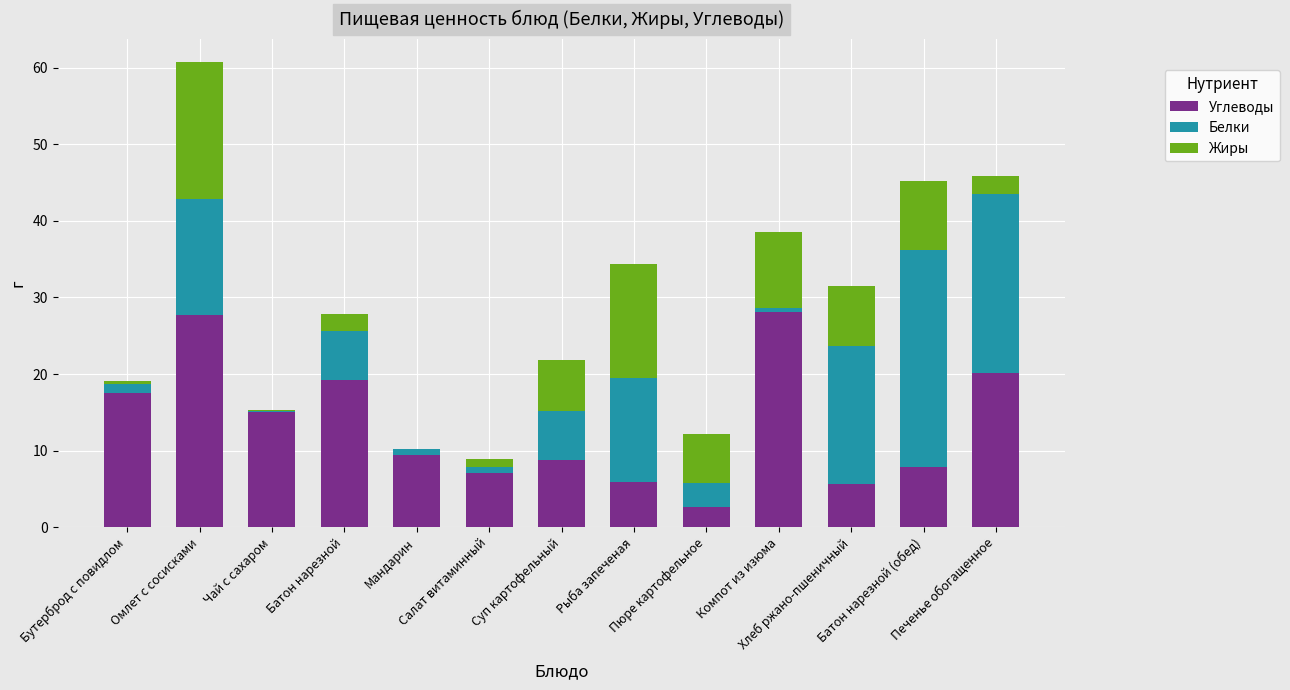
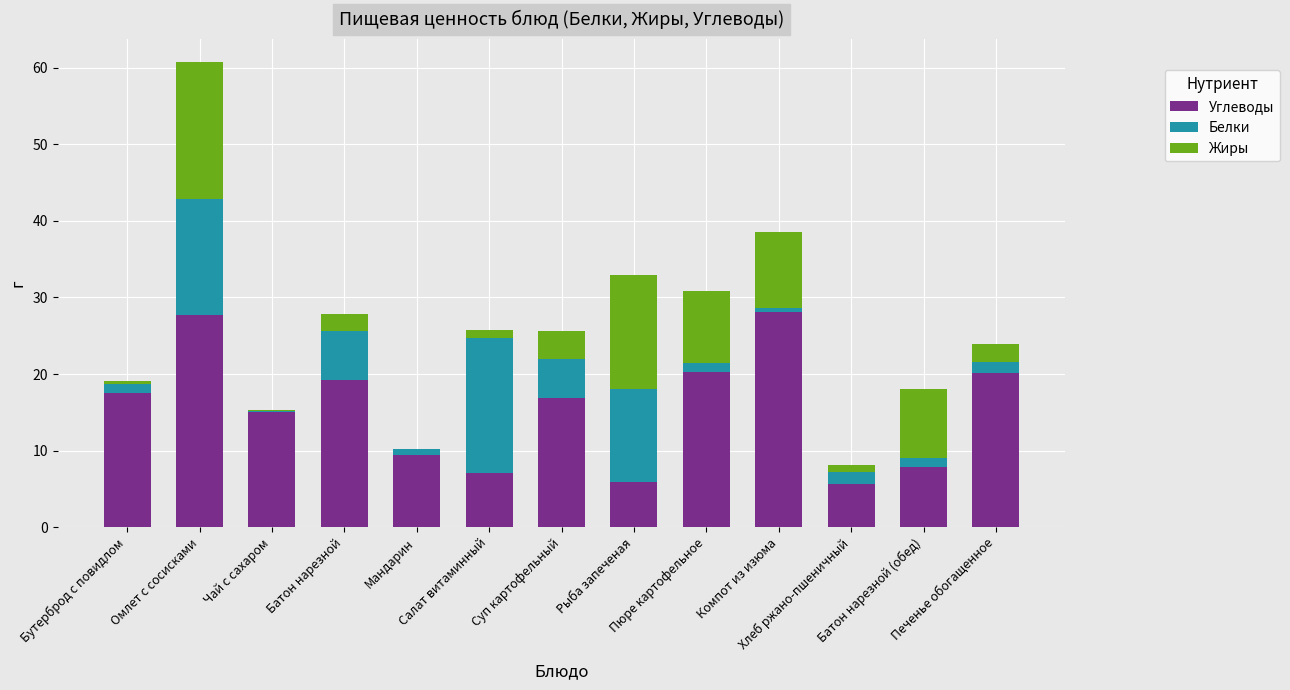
  {
    "Углеводы": {
      "Бутерброд с повидлом": 18,
      "Омлет с сосисками": 28,
      "Чай с сахаром": 15,
      "Батон нарезной": 19,
      "Мандарин": 9,
      "Салат витаминный": 7,
-     "Суп картофельный": 9,
+     "Суп картофельный": 17,
      "Рыба запеченая": 6,
-     "Пюре картофельное": 3,
+     "Пюре картофельное": 20,
      "Компот из изюма": 28,
      "Хлеб ржано-пшеничный": 6,
      "Батон нарезной (обед)": 8,
      "Печенье обогащенное": 20
    },
    "Белки": {
      "Бутерброд с повидлом": 1,
      "Омлет с сосисками": 15,
      "Батон нарезной": 6,
      "Мандарин": 1,
-     "Салат витаминный": 1,
-     "Суп картофельный": 6,
-     "Рыба запеченая": 14,
-     "Пюре картофельное": 3,
+     "Салат витаминный": 18,
+     "Суп картофельный": 5,
+     "Рыба запеченая": 12,
+     "Пюре картофельное": 1,
      "Компот из изюма": 1,
-     "Хлеб ржано-пшеничный": 18,
-     "Батон нарезной (обед)": 28,
-     "Печенье обогащенное": 23
+     "Хлеб ржано-пшеничный": 2,
+     "Батон нарезной (обед)": 1,
+     "Печенье обогащенное": 2
    },
    "Жиры": {
      "Бутерброд с повидлом": 0,
      "Омлет с сосисками": 18,
      "Батон нарезной": 2,
      "Мандарин": 0,
      "Салат витаминный": 1,
-     "Суп картофельный": 7,
+     "Суп картофельный": 4,
      "Рыба запеченая": 15,
-     "Пюре картофельное": 7,
+     "Пюре картофельное": 10,
      "Компот из изюма": 10,
-     "Хлеб ржано-пшеничный": 8,
+     "Хлеб ржано-пшеничный": 1,
      "Батон нарезной (обед)": 9,
      "Печенье обогащенное": 2
    }
  }
